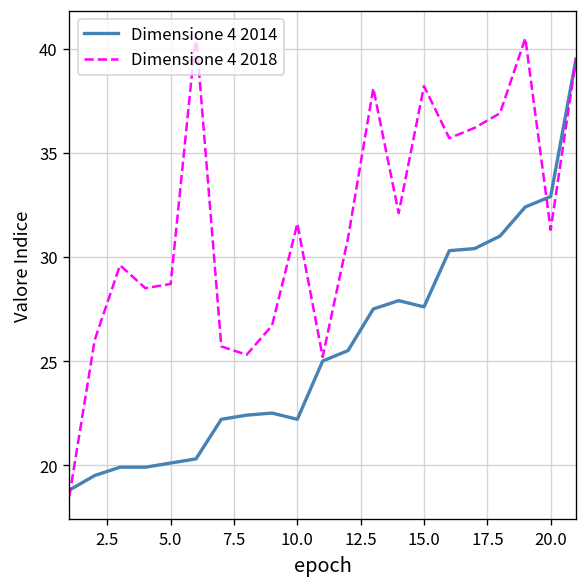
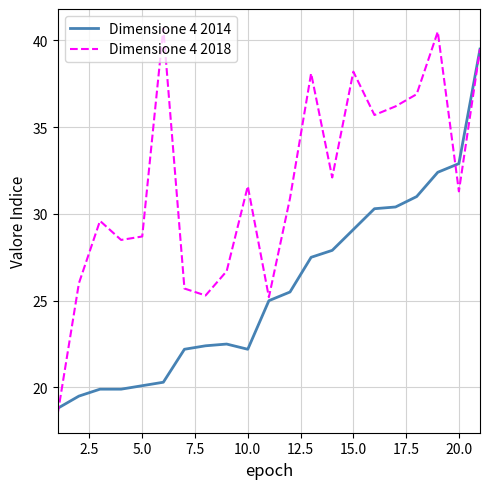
  {
    "Dimensione 4 2014": {
      "5.0": 20.1,
      "10.0": 22.2,
-     "15.0": 27.6,
+     "15.0": 29.1,
      "20.0": 32.9
    },
    "Dimensione 4 2018": {
      "5.0": 28.7,
      "10.0": 31.6,
      "15.0": 38.2,
      "20.0": 31.3
    }
  }
